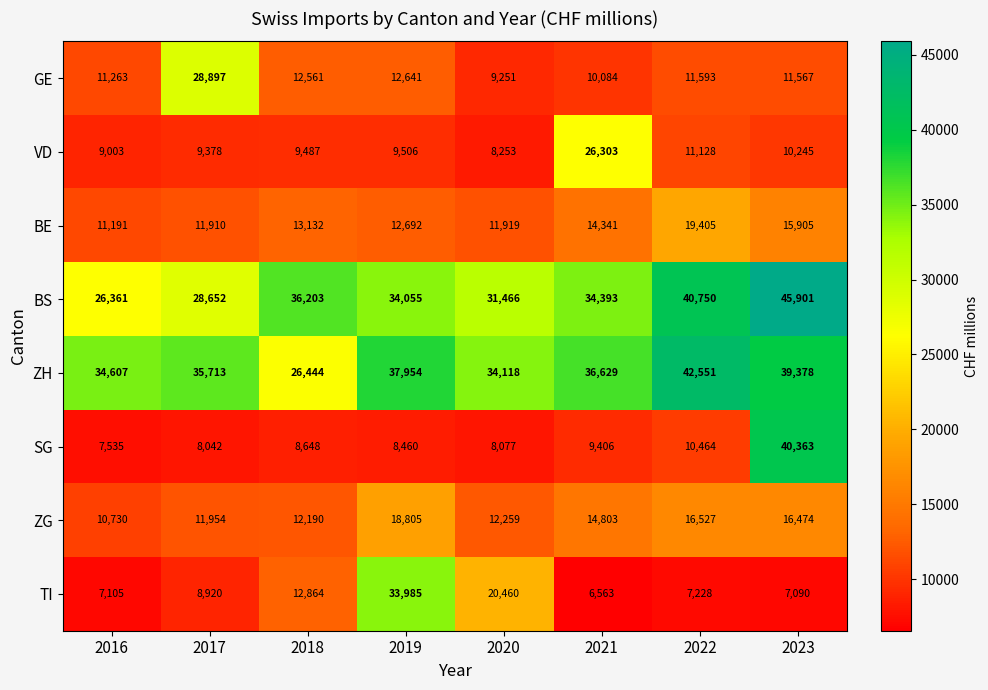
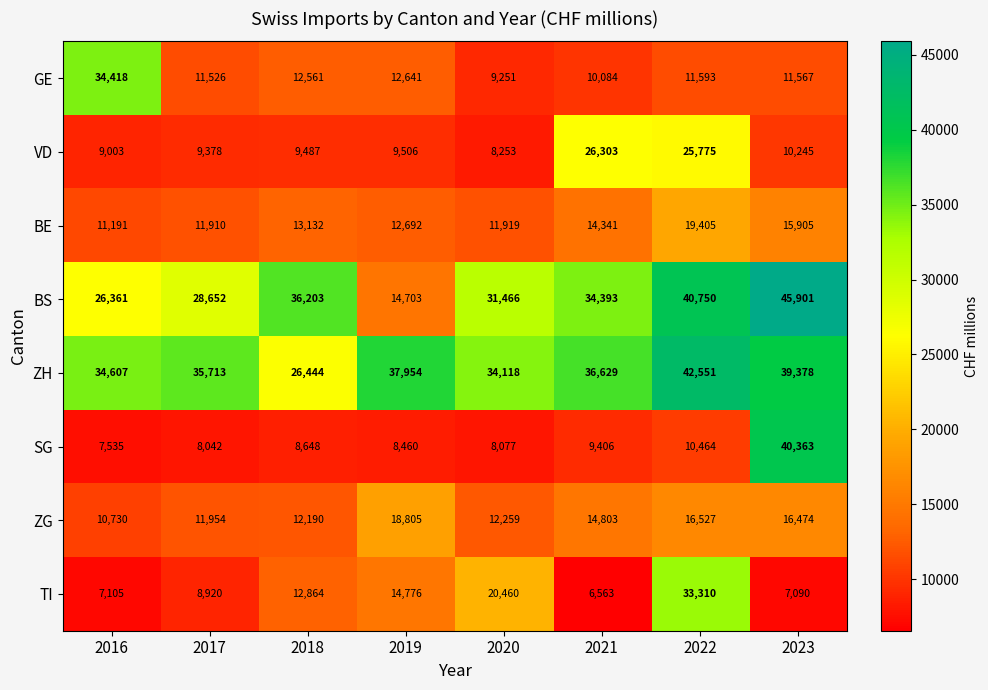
  {
    "GE": {
-     "2016": "11,263",
-     "2017": "28,897",
+     "2016": "34,418",
+     "2017": "11,526",
      "2018": "12,561",
      "2019": "12,641",
      "2020": "9,251",
      "2021": "10,084",
      "2022": "11,593",
      "2023": "11,567"
    },
    "VD": {
      "2016": "9,003",
      "2017": "9,378",
      "2018": "9,487",
      "2019": "9,506",
      "2020": "8,253",
      "2021": "26,303",
-     "2022": "11,128",
+     "2022": "25,775",
      "2023": "10,245"
    },
    "BE": {
      "2016": "11,191",
      "2017": "11,910",
      "2018": "13,132",
      "2019": "12,692",
      "2020": "11,919",
      "2021": "14,341",
      "2022": "19,405",
      "2023": "15,905"
    },
    "BS": {
      "2016": "26,361",
      "2017": "28,652",
      "2018": "36,203",
-     "2019": "34,055",
+     "2019": "14,703",
      "2020": "31,466",
      "2021": "34,393",
      "2022": "40,750",
      "2023": "45,901"
    },
    "ZH": {
      "2016": "34,607",
      "2017": "35,713",
      "2018": "26,444",
      "2019": "37,954",
      "2020": "34,118",
      "2021": "36,629",
      "2022": "42,551",
      "2023": "39,378"
    },
    "SG": {
      "2016": "7,535",
      "2017": "8,042",
      "2018": "8,648",
      "2019": "8,460",
      "2020": "8,077",
      "2021": "9,406",
      "2022": "10,464",
      "2023": "40,363"
    },
    "ZG": {
      "2016": "10,730",
      "2017": "11,954",
      "2018": "12,190",
      "2019": "18,805",
      "2020": "12,259",
      "2021": "14,803",
      "2022": "16,527",
      "2023": "16,474"
    },
    "TI": {
      "2016": "7,105",
      "2017": "8,920",
      "2018": "12,864",
-     "2019": "33,985",
+     "2019": "14,776",
      "2020": "20,460",
      "2021": "6,563",
-     "2022": "7,228",
+     "2022": "33,310",
      "2023": "7,090"
    }
  }
